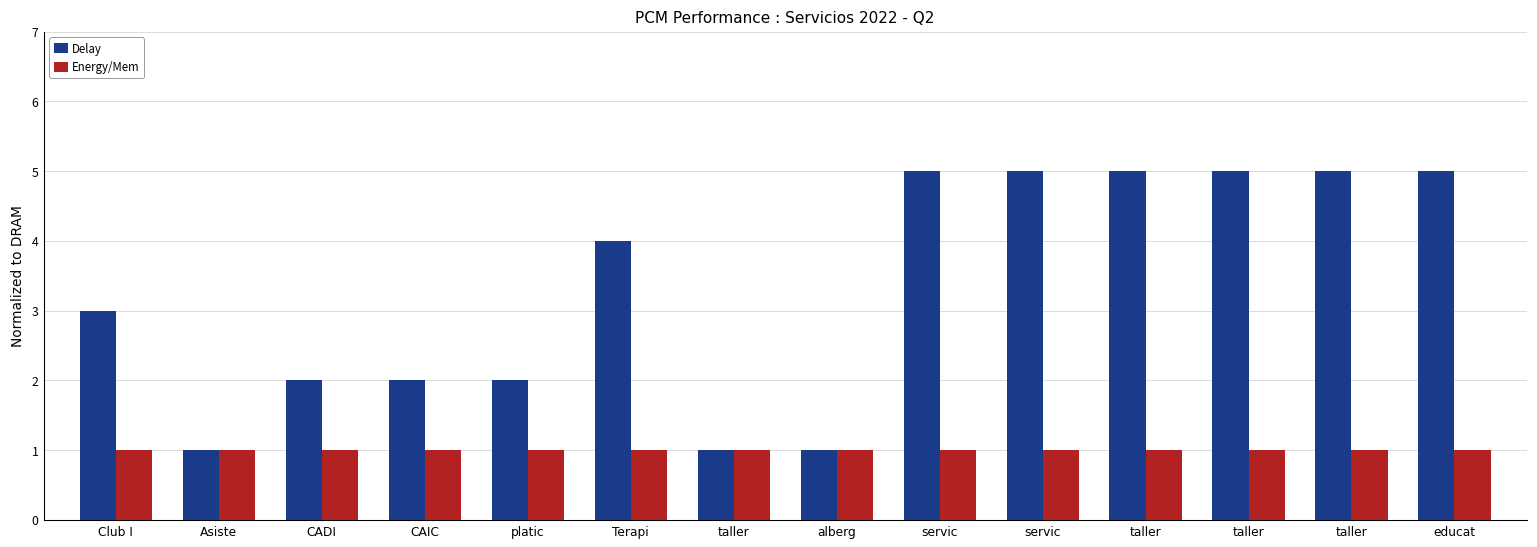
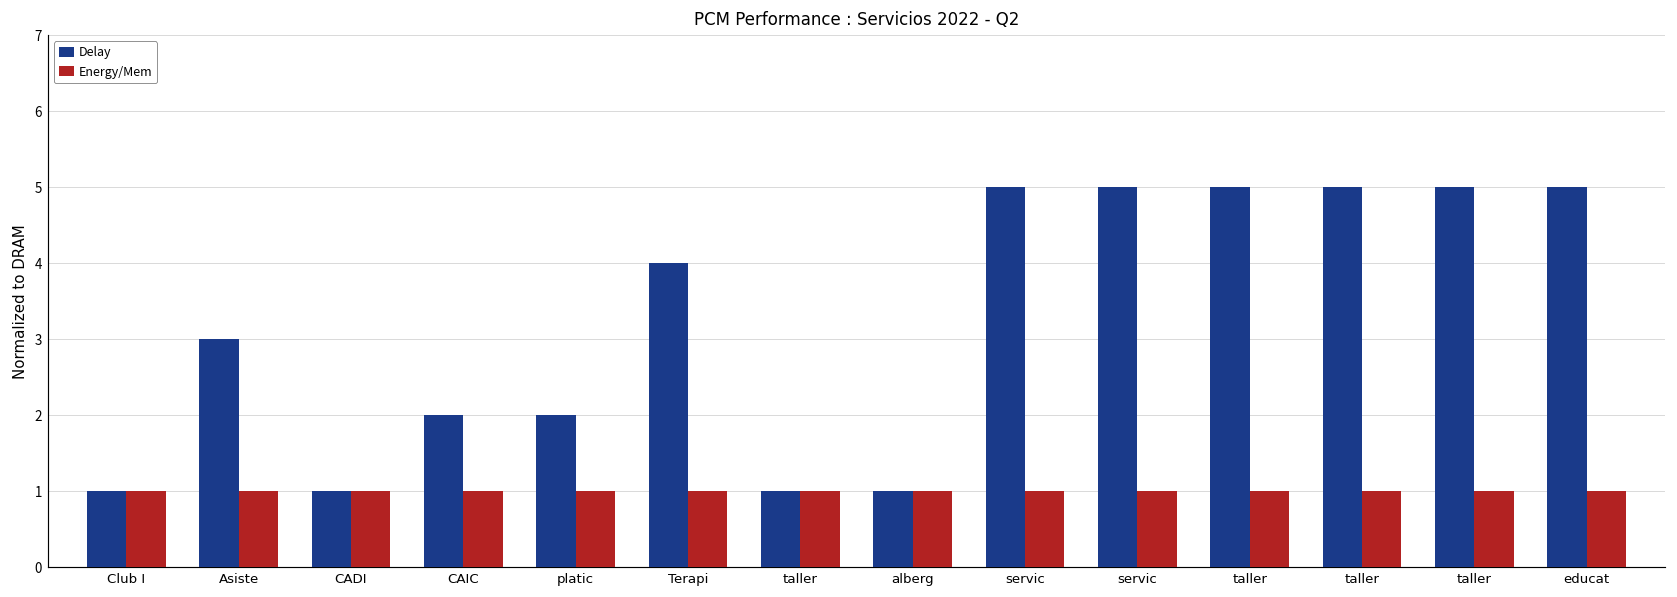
  {
    "Delay": {
-     "Club I": 3,
-     "Asiste": 1,
-     "CADI": 2,
+     "Club I": 1,
+     "Asiste": 3,
+     "CADI": 1,
      "CAIC": 2,
      "platic": 2,
      "Terapi": 4,
      "alberg": 1,
      "educat": 5
    },
    "Energy/Mem": {
      "Club I": 1,
      "Asiste": 1,
      "CADI": 1,
      "CAIC": 1,
      "platic": 1,
      "Terapi": 1,
      "alberg": 1,
      "educat": 1
    }
  }
